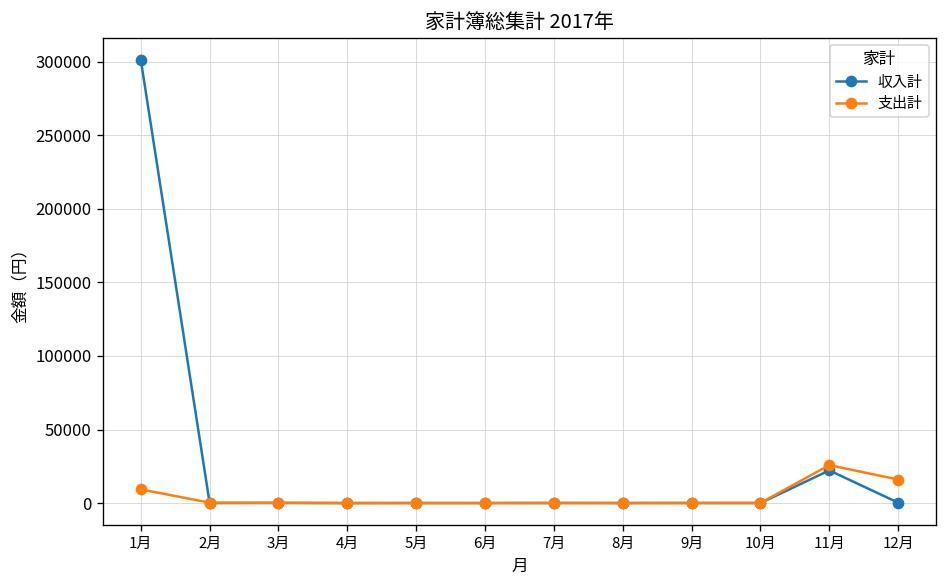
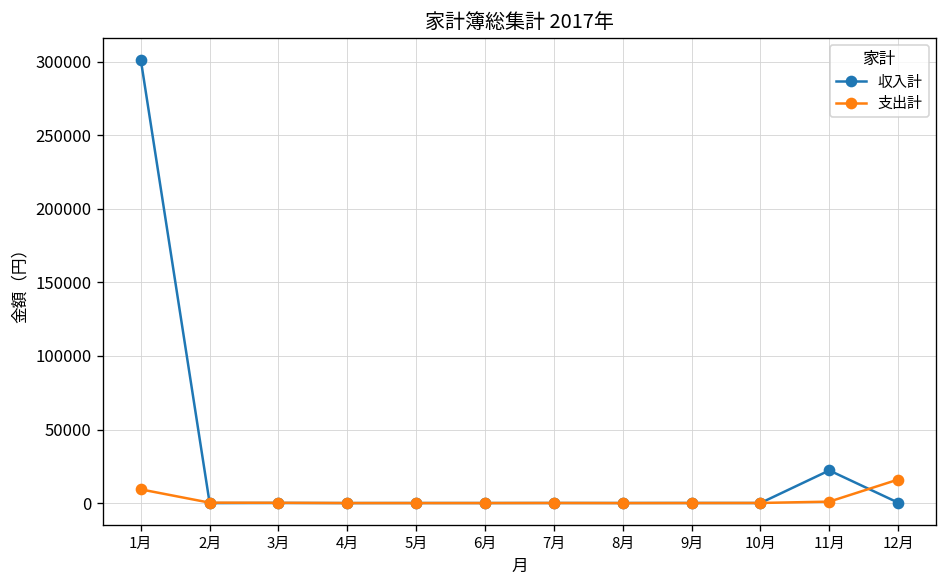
  {
    "収入計": {
      "1月": 301000,
      "11月": 22000,
      "12月": 0
    },
    "支出計": {
      "1月": 9000,
-     "11月": 26000,
+     "11月": 1000,
      "12月": 16000
    }
  }
